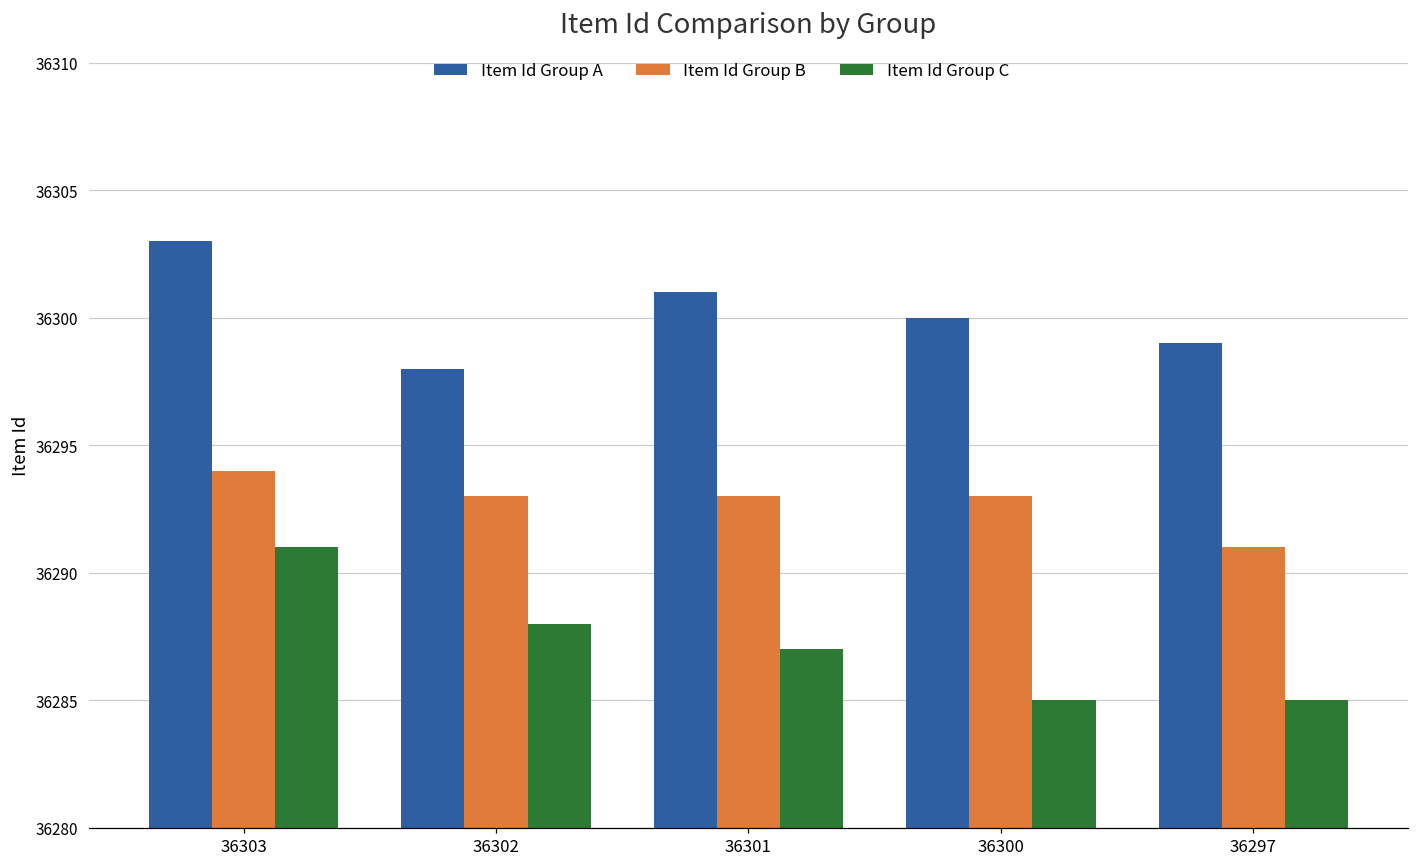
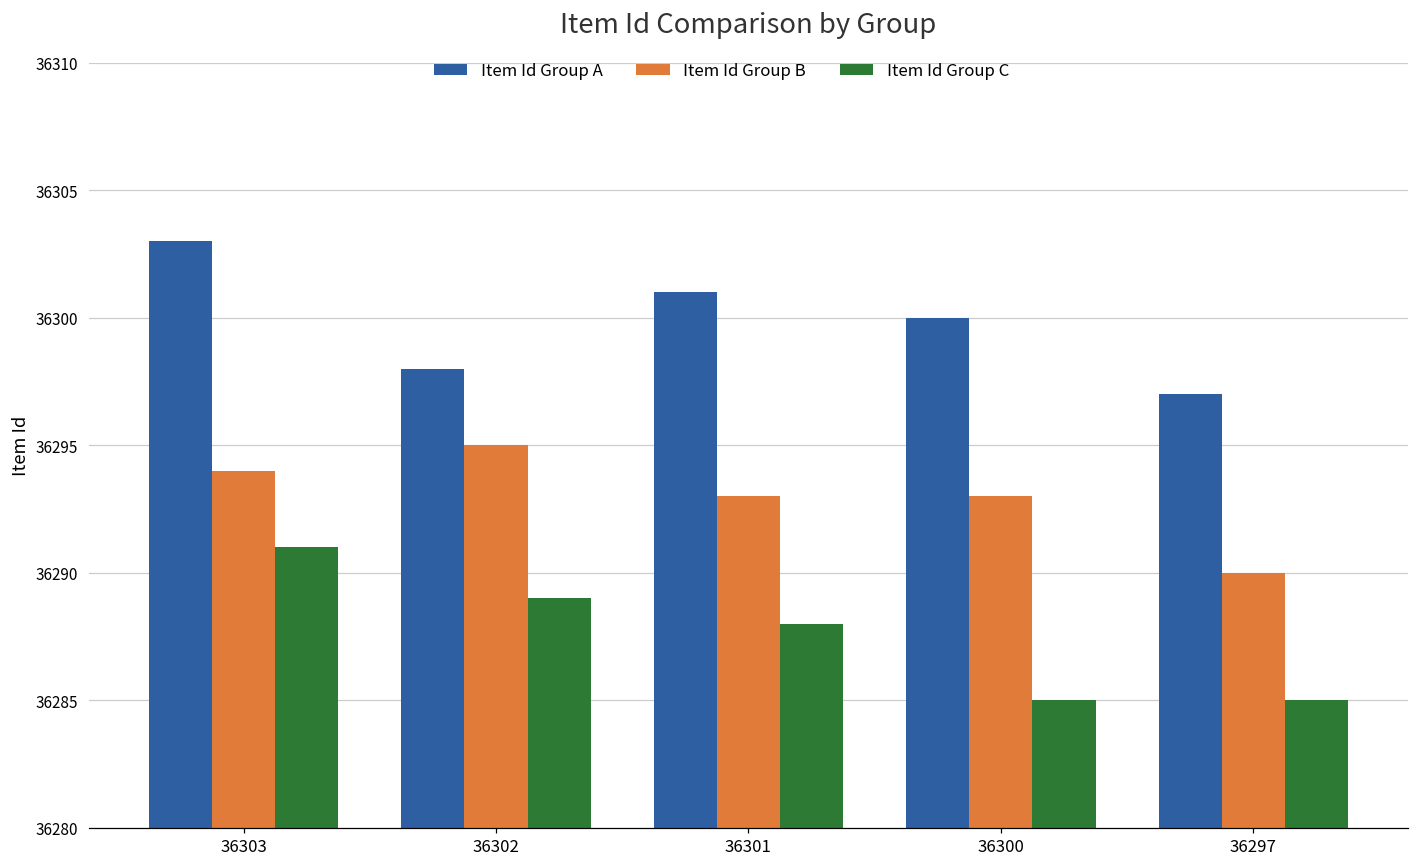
  {
    "Item Id Group A": {
      "36303": 36303,
      "36302": 36298,
      "36301": 36301,
      "36300": 36300,
-     "36297": 36299
+     "36297": 36297
    },
    "Item Id Group B": {
      "36303": 36294,
-     "36302": 36293,
+     "36302": 36295,
      "36301": 36293,
      "36300": 36293,
-     "36297": 36291
+     "36297": 36290
    },
    "Item Id Group C": {
      "36303": 36291,
-     "36302": 36288,
-     "36301": 36287,
+     "36302": 36289,
+     "36301": 36288,
      "36300": 36285,
      "36297": 36285
    }
  }
